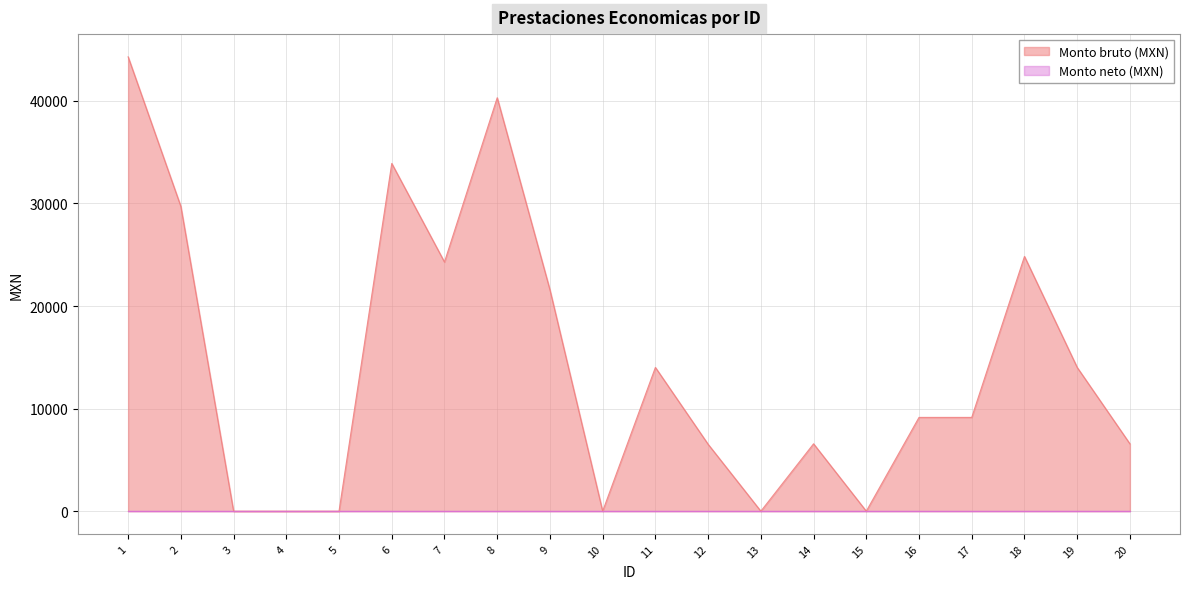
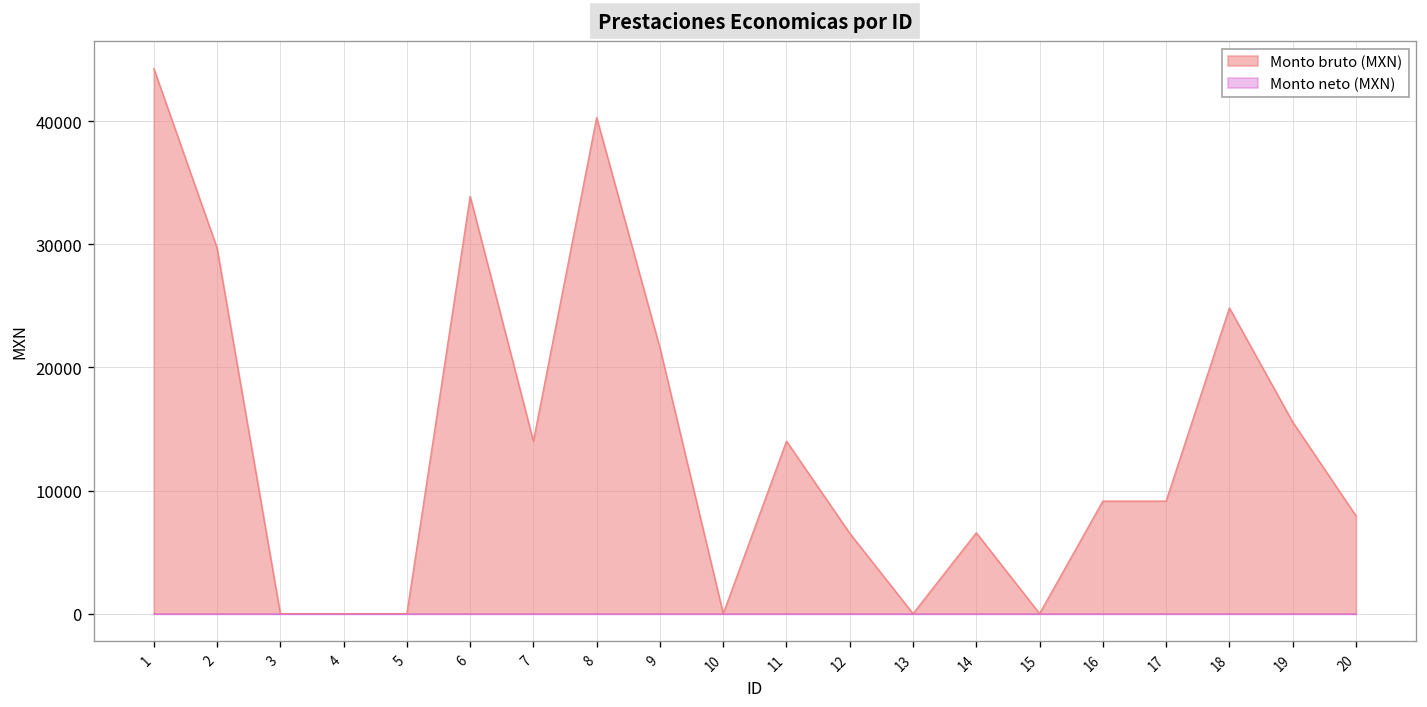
  {
    "Monto bruto (MXN)": {
      "1": 44300,
      "2": 29700,
      "6": 33900,
-     "7": 24300,
+     "7": 14000,
      "8": 40300,
      "9": 21600,
      "11": 14000,
      "12": 6500,
      "14": 6600,
      "16": 9100,
      "17": 9100,
      "18": 24800,
-     "19": 14000,
-     "20": 6600
+     "19": 15600,
+     "20": 8000
    },
    "Monto neto (MXN)": {
      "1": 0,
      "2": 0,
      "6": 0,
      "7": 0,
      "8": 0,
      "9": 0,
      "11": 0,
      "12": 0,
      "14": 0,
      "16": 0,
      "17": 0,
      "18": 0,
      "19": 0,
      "20": 0
    }
  }
